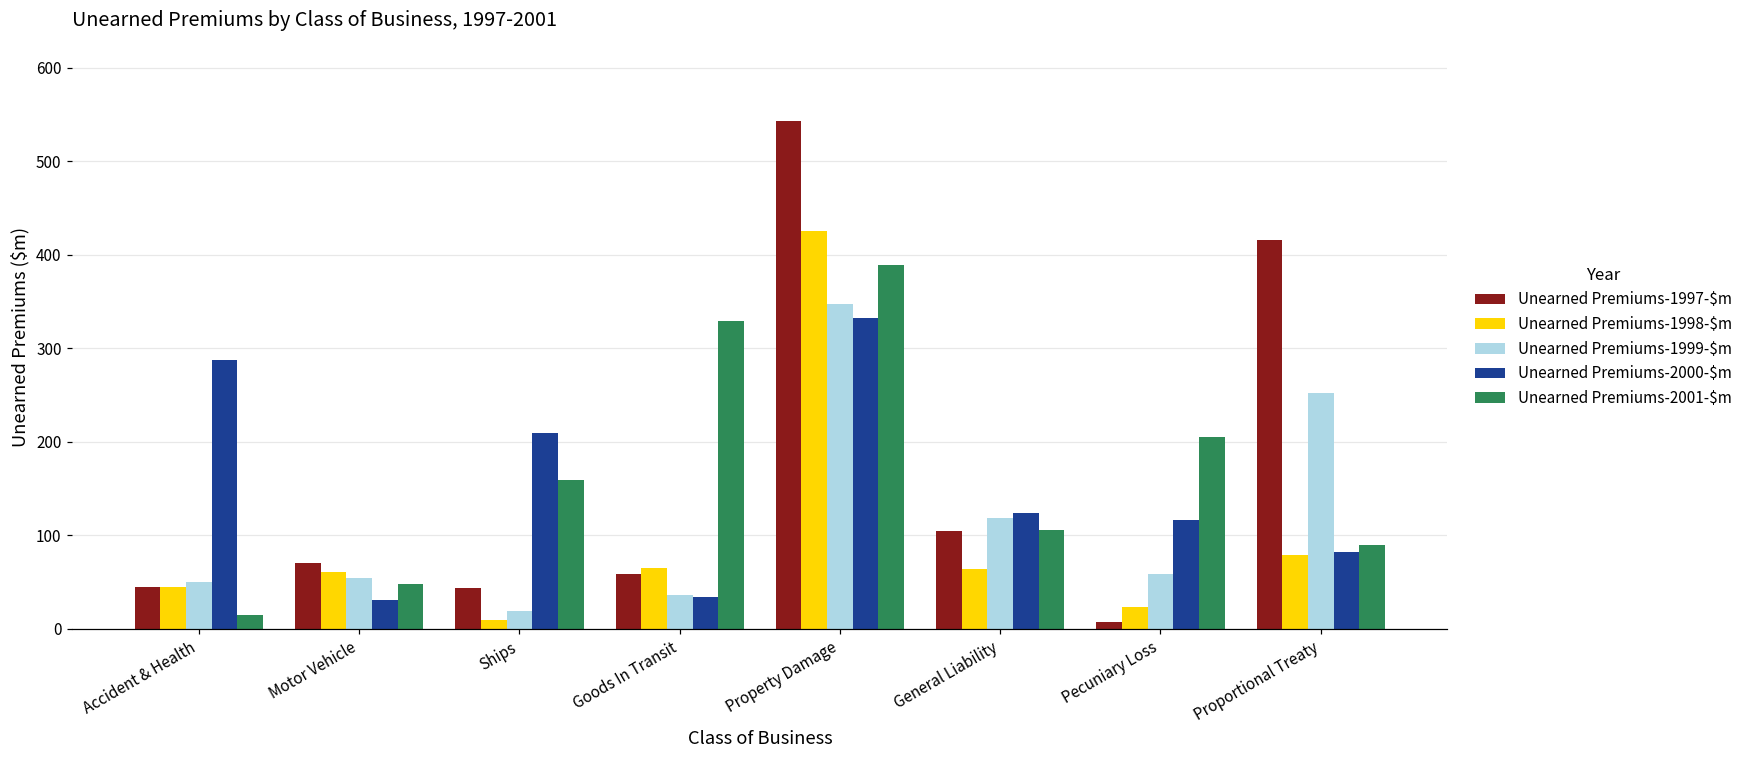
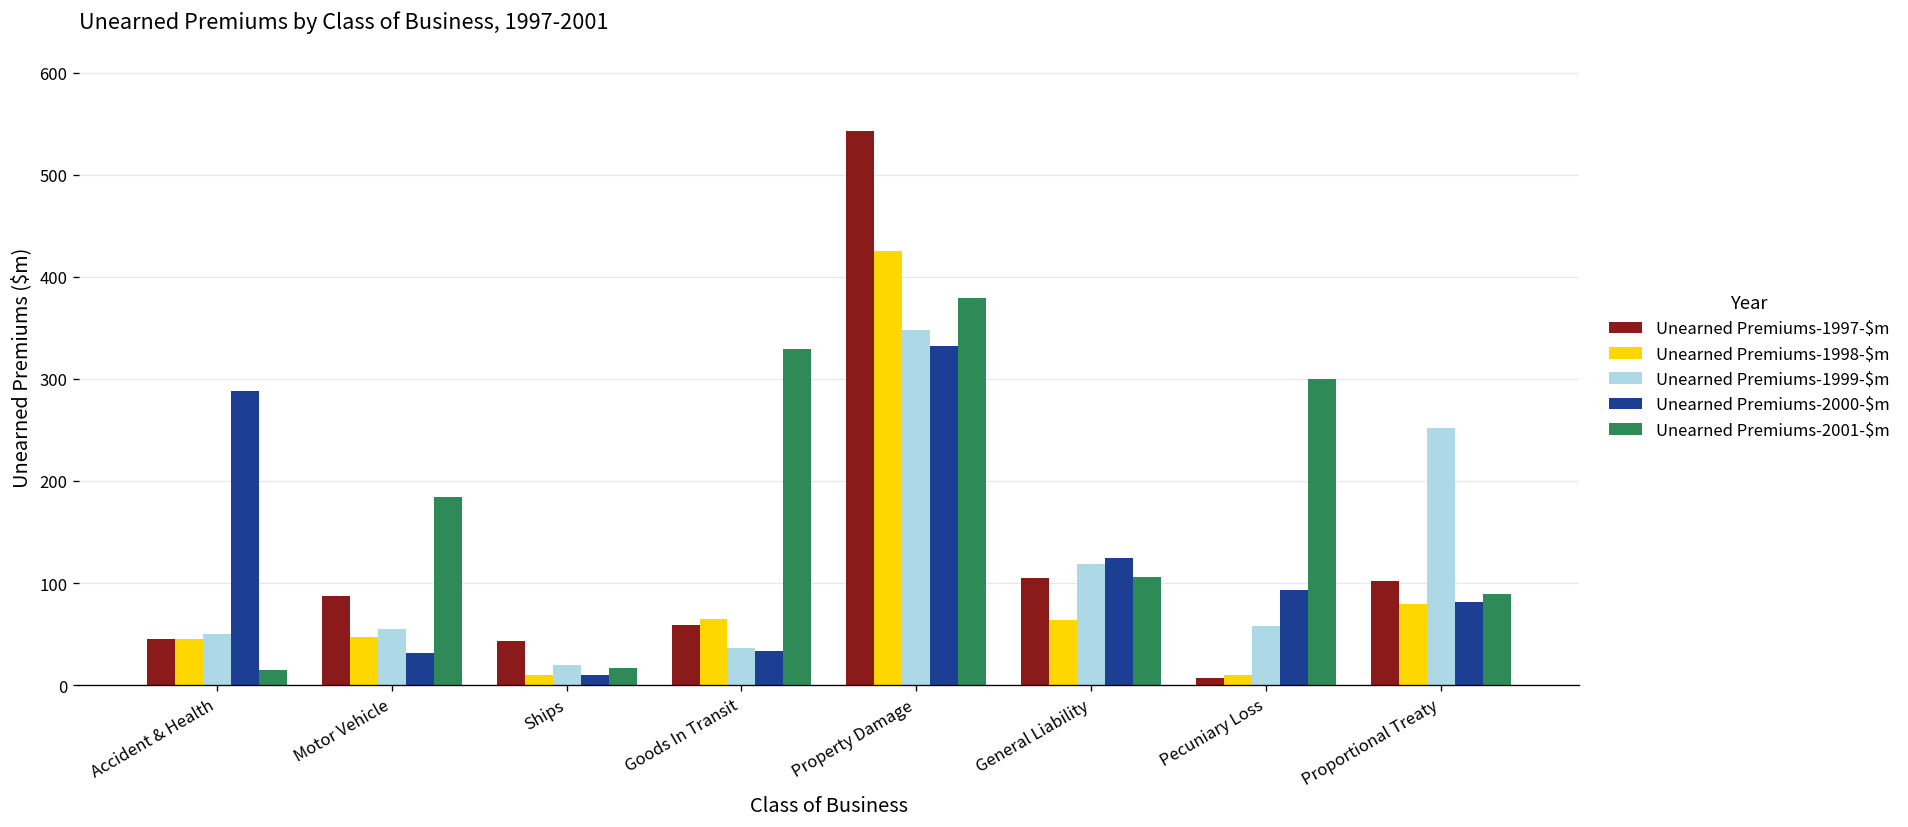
  {
    "Unearned Premiums-1997-$m": {
      "Accident & Health": 40,
-     "Motor Vehicle": 70,
+     "Motor Vehicle": 90,
      "Ships": 40,
      "Goods In Transit": 60,
      "Property Damage": 540,
      "General Liability": 110,
      "Pecuniary Loss": 10,
-     "Proportional Treaty": 420
+     "Proportional Treaty": 100
    },
    "Unearned Premiums-1998-$m": {
      "Accident & Health": 50,
-     "Motor Vehicle": 60,
+     "Motor Vehicle": 50,
      "Ships": 10,
      "Goods In Transit": 60,
      "Property Damage": 430,
      "General Liability": 60,
-     "Pecuniary Loss": 20,
+     "Pecuniary Loss": 10,
      "Proportional Treaty": 80
    },
    "Unearned Premiums-1999-$m": {
      "Accident & Health": 50,
      "Motor Vehicle": 50,
      "Ships": 20,
      "Goods In Transit": 40,
      "Property Damage": 350,
      "General Liability": 120,
      "Pecuniary Loss": 60,
      "Proportional Treaty": 250
    },
    "Unearned Premiums-2000-$m": {
      "Accident & Health": 290,
      "Motor Vehicle": 30,
-     "Ships": 210,
+     "Ships": 10,
      "Goods In Transit": 30,
      "Property Damage": 330,
      "General Liability": 120,
-     "Pecuniary Loss": 120,
+     "Pecuniary Loss": 90,
      "Proportional Treaty": 80
    },
    "Unearned Premiums-2001-$m": {
      "Accident & Health": 10,
-     "Motor Vehicle": 50,
-     "Ships": 160,
+     "Motor Vehicle": 180,
+     "Ships": 20,
      "Goods In Transit": 330,
-     "Property Damage": 390,
+     "Property Damage": 380,
      "General Liability": 110,
-     "Pecuniary Loss": 210,
+     "Pecuniary Loss": 300,
      "Proportional Treaty": 90
    }
  }
